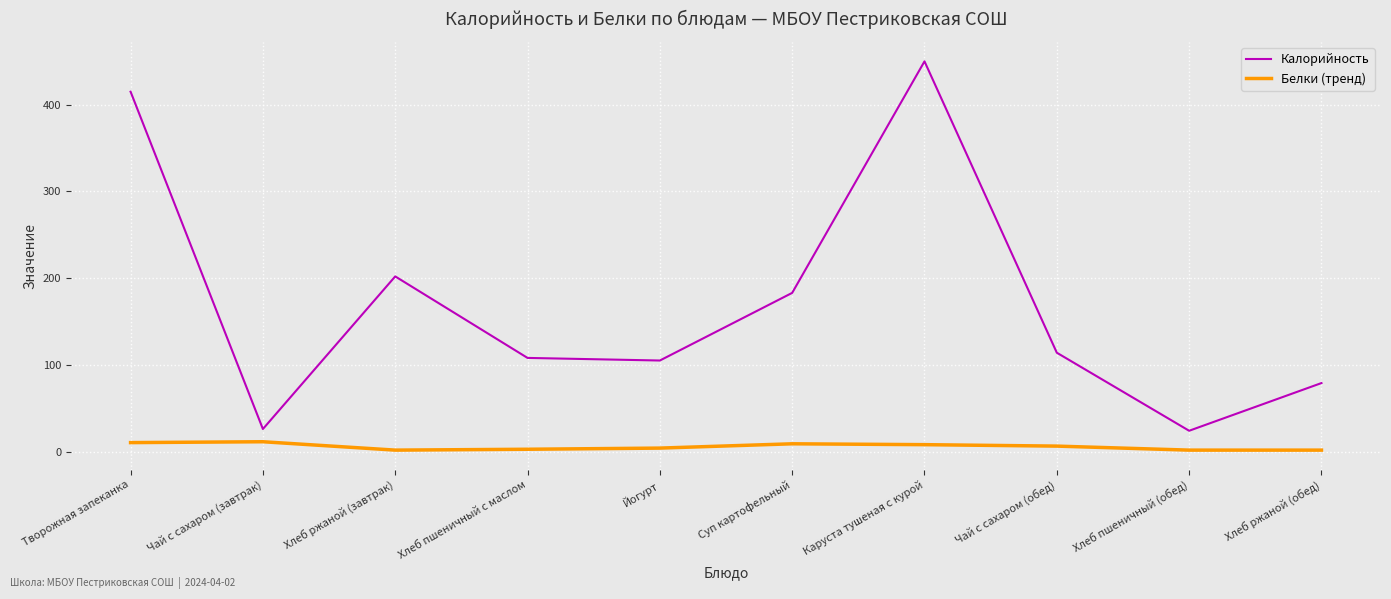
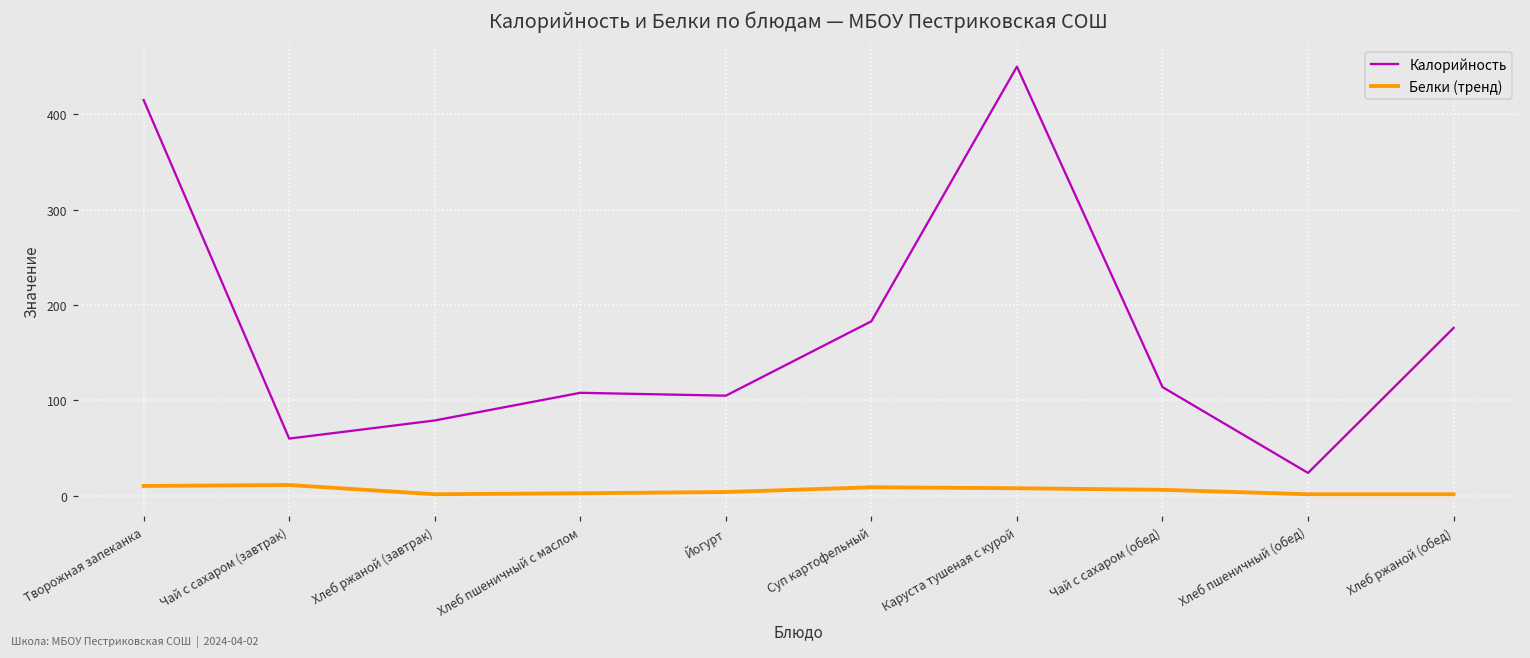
  {
    "Калорийность": {
      "Творожная запеканка": 420,
-     "Чай с сахаром (завтрак)": 30,
-     "Хлеб ржаной (завтрак)": 200,
+     "Чай с сахаром (завтрак)": 60,
+     "Хлеб ржаной (завтрак)": 80,
      "Хлеб пшеничный с маслом": 110,
      "Йогурт": 110,
      "Суп картофельный": 180,
      "Каруста тушеная с курой": 450,
      "Чай с сахаром (обед)": 110,
      "Хлеб пшеничный (обед)": 20,
-     "Хлеб ржаной (обед)": 80
+     "Хлеб ржаной (обед)": 180
    },
    "Белки (тренд)": {
      "Творожная запеканка": 10,
      "Чай с сахаром (завтрак)": 10,
      "Хлеб ржаной (завтрак)": 0,
      "Хлеб пшеничный с маслом": 0,
      "Йогурт": 0,
      "Суп картофельный": 10,
      "Каруста тушеная с курой": 10,
      "Чай с сахаром (обед)": 10,
      "Хлеб пшеничный (обед)": 0,
      "Хлеб ржаной (обед)": 0
    }
  }
